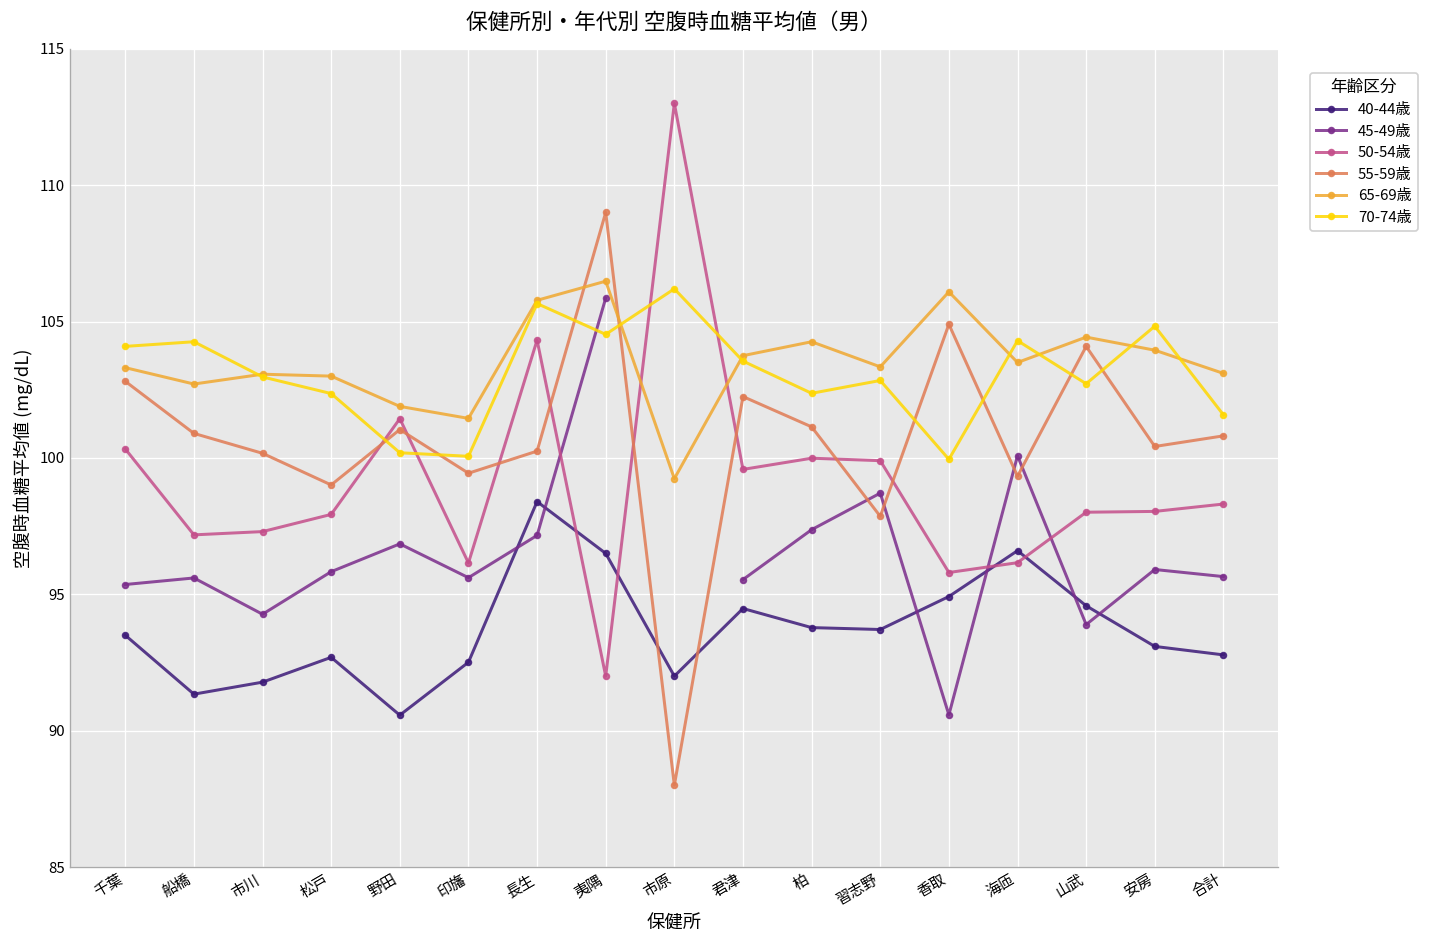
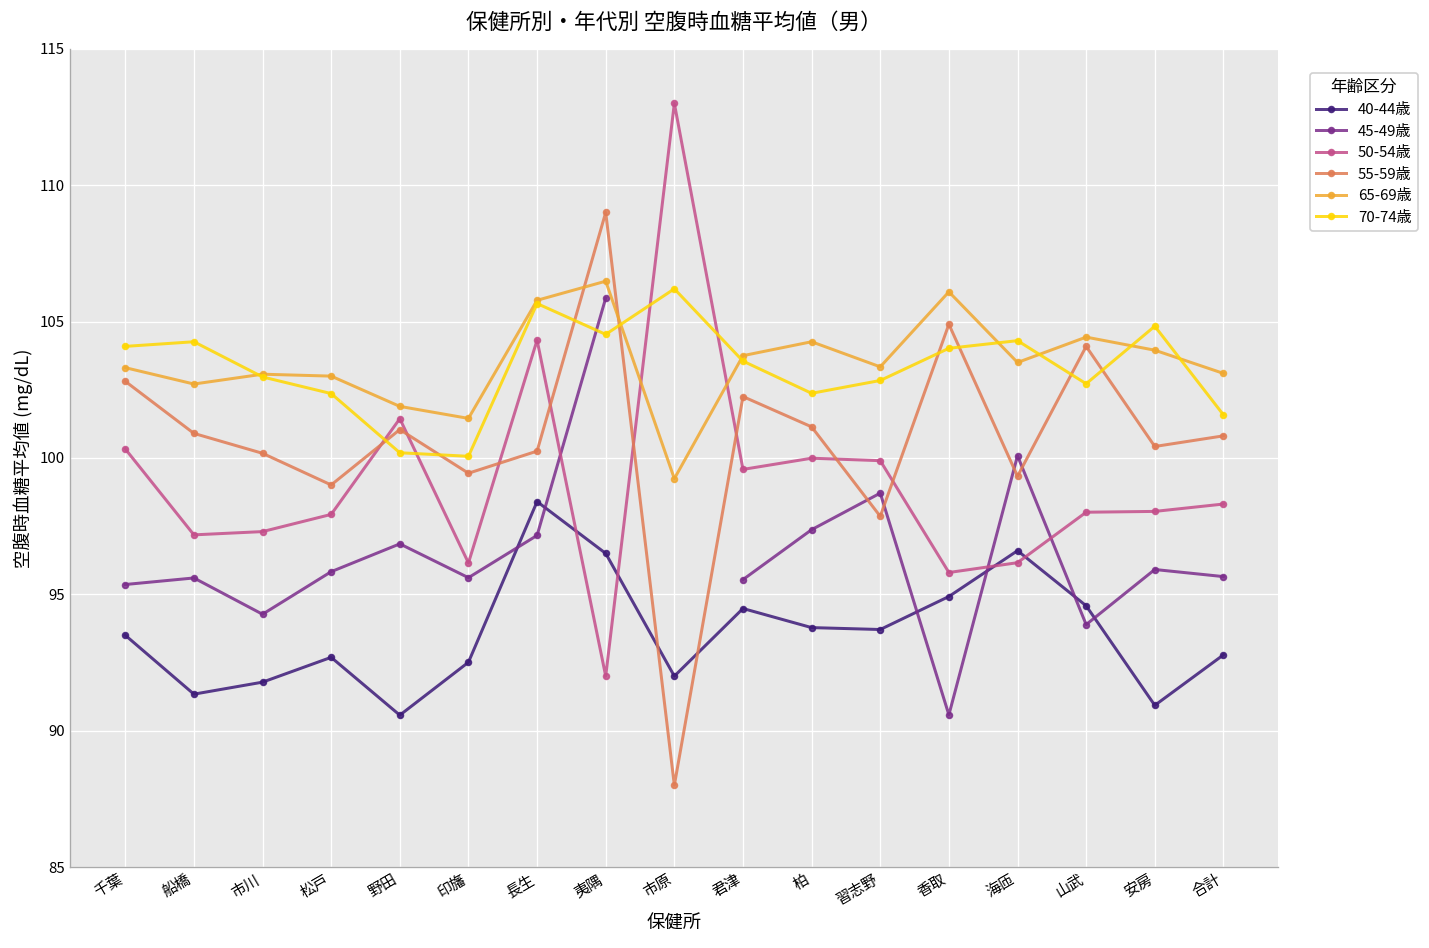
  {
    "40-44歳": {
      "千葉": 93.5,
      "船橋": 91.3,
      "市川": 91.8,
      "松戸": 92.7,
      "野田": 90.6,
      "印旛": 92.5,
      "長生": 98.4,
      "夷隅": 96.5,
      "市原": 92.0,
      "君津": 94.5,
      "柏": 93.8,
      "習志野": 93.7,
      "香取": 94.9,
      "海匝": 96.6,
      "山武": 94.6,
-     "安房": 93.1,
+     "安房": 90.9,
      "合計": 92.8
    },
    "45-49歳": {
      "千葉": 95.4,
      "船橋": 95.6,
      "市川": 94.3,
      "松戸": 95.8,
      "野田": 96.9,
      "印旛": 95.6,
      "長生": 97.2,
      "夷隅": 105.9,
      "君津": 95.5,
      "柏": 97.4,
      "習志野": 98.7,
      "香取": 90.6,
      "海匝": 100.1,
      "山武": 93.9,
      "安房": 95.9,
      "合計": 95.7
    },
    "50-54歳": {
      "千葉": 100.3,
      "船橋": 97.2,
      "市川": 97.3,
      "松戸": 97.9,
      "野田": 101.4,
      "印旛": 96.2,
      "長生": 104.3,
      "夷隅": 92.0,
      "市原": 113.0,
      "君津": 99.6,
      "柏": 100.0,
      "習志野": 99.9,
      "香取": 95.8,
      "海匝": 96.2,
      "山武": 98.0,
      "安房": 98.0,
      "合計": 98.3
    },
    "70-74歳": {
      "千葉": 104.1,
      "船橋": 104.3,
      "松戸": 102.4,
      "野田": 100.2,
      "印旛": 100.1,
      "長生": 105.7,
      "夷隅": 104.5,
      "市原": 106.2,
      "君津": 103.6,
      "柏": 102.4,
      "習志野": 102.8,
-     "香取": 100.0,
+     "香取": 104.0,
      "海匝": 104.3,
      "山武": 102.7,
      "安房": 104.8,
      "合計": 101.6
    }
  }
